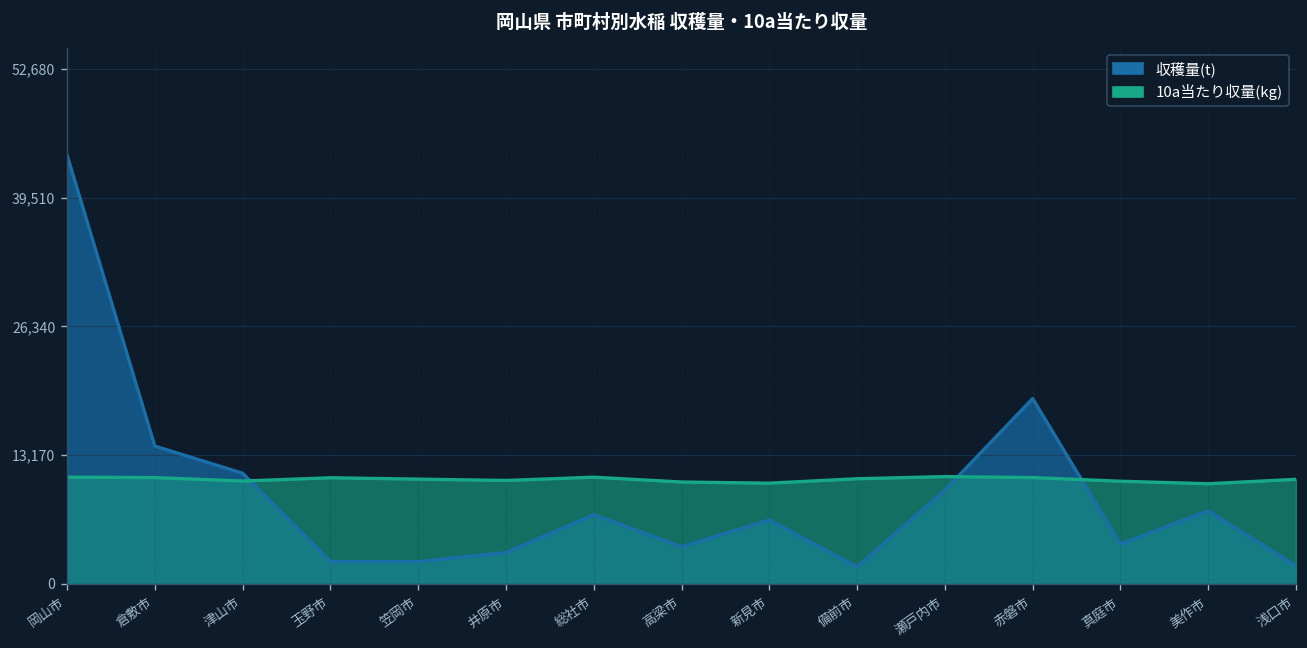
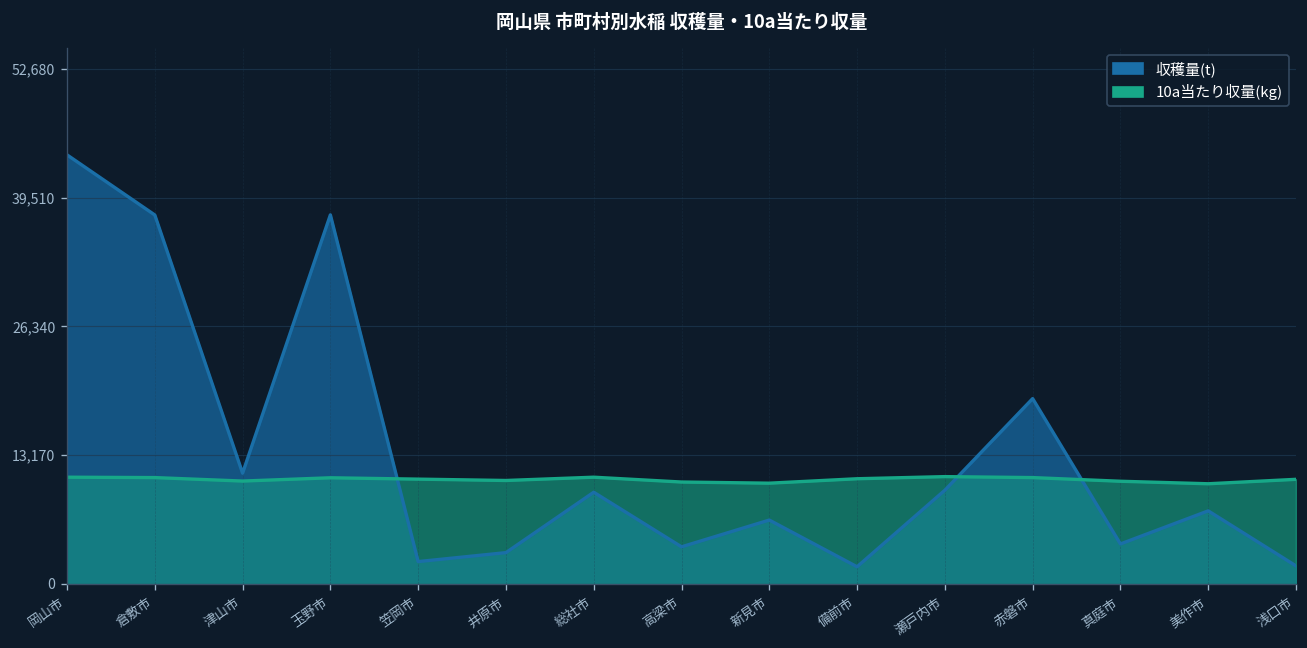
  {
    "収穫量(t)": {
      "岡山市": "44,000",
-     "倉敷市": "14,000",
+     "倉敷市": "38,000",
      "津山市": "11,000",
-     "玉野市": "2,000",
+     "玉野市": "38,000",
      "笠岡市": "2,000",
      "井原市": "3,000",
-     "総社市": "7,000",
+     "総社市": "9,000",
      "高梁市": "4,000",
      "新見市": "7,000",
      "備前市": "2,000",
      "瀬戸内市": "10,000",
      "赤磐市": "19,000",
      "真庭市": "4,000",
      "美作市": "7,000",
      "浅口市": "2,000"
    },
    "10a当たり収量(kg)": {
      "岡山市": "11,000",
      "倉敷市": "11,000",
      "津山市": "11,000",
      "玉野市": "11,000",
      "笠岡市": "11,000",
      "井原市": "11,000",
      "総社市": "11,000",
      "高梁市": "10,000",
      "新見市": "10,000",
      "備前市": "11,000",
      "瀬戸内市": "11,000",
      "赤磐市": "11,000",
      "真庭市": "11,000",
      "美作市": "10,000",
      "浅口市": "11,000"
    }
  }
